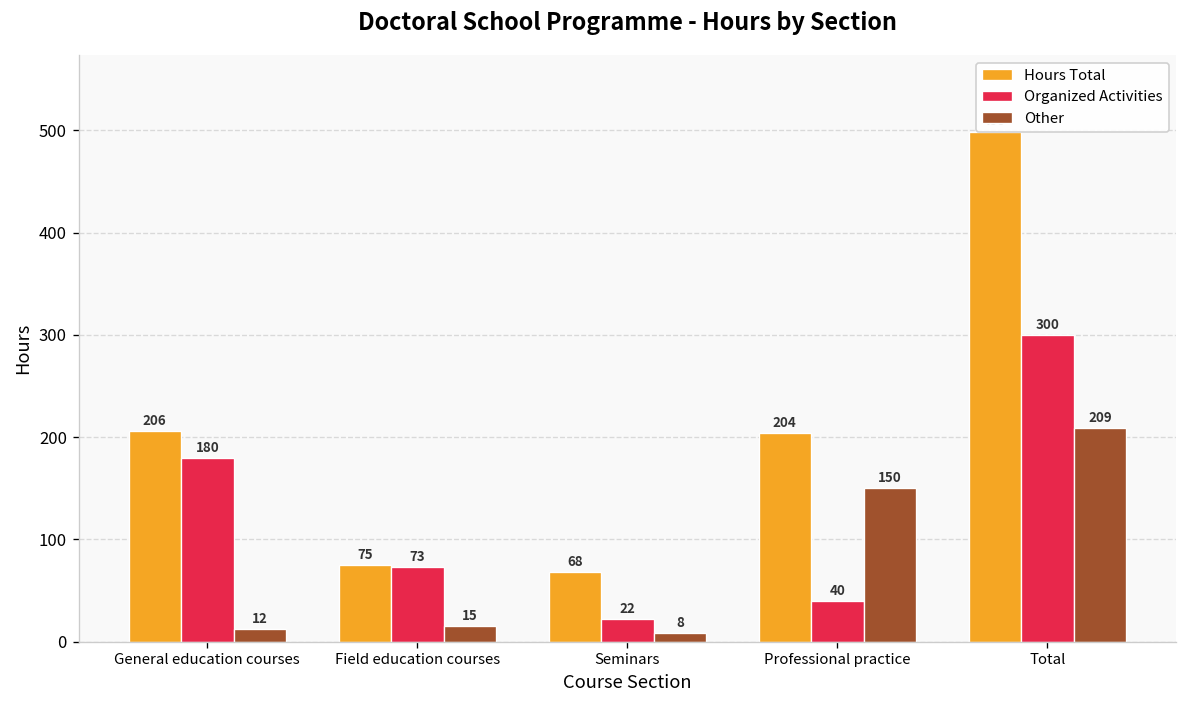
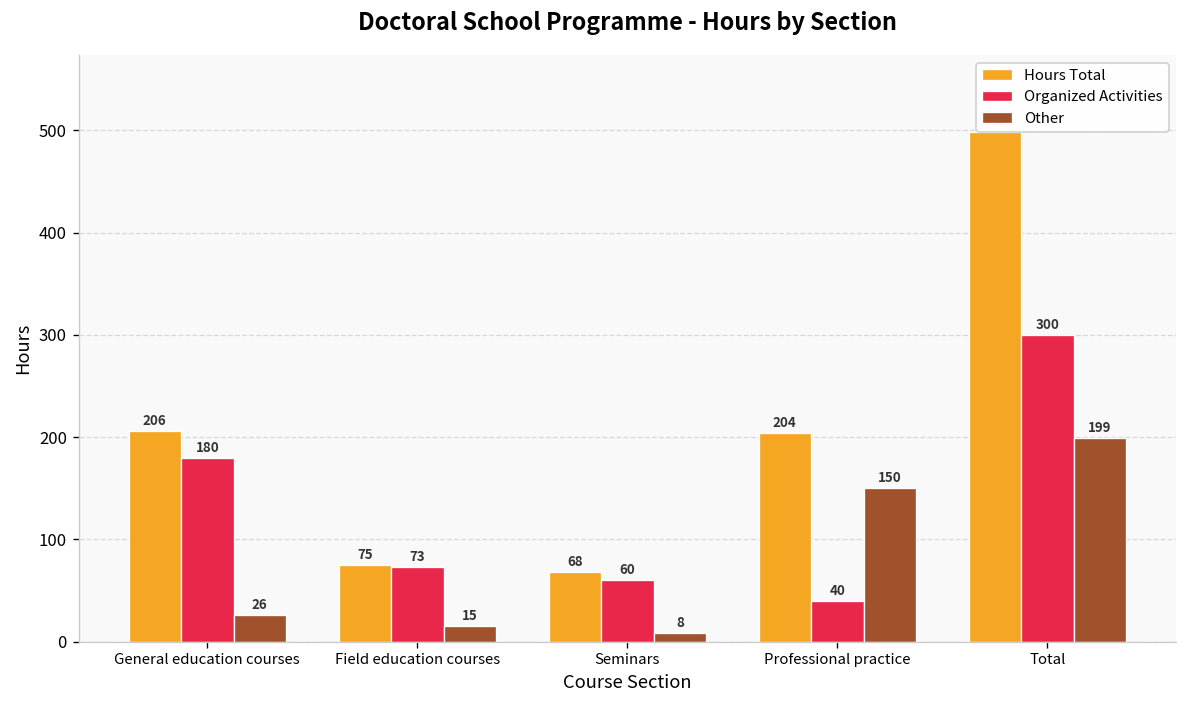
  {
    "Hours Total": {
      "General education courses": 206,
      "Field education courses": 75,
      "Seminars": 68,
      "Professional practice": 204
    },
    "Organized Activities": {
      "General education courses": 180,
      "Field education courses": 73,
-     "Seminars": 22,
+     "Seminars": 60,
      "Professional practice": 40,
      "Total": 300
    },
    "Other": {
-     "General education courses": 12,
+     "General education courses": 26,
      "Field education courses": 15,
      "Seminars": 8,
      "Professional practice": 150,
-     "Total": 209
+     "Total": 199
    }
  }
